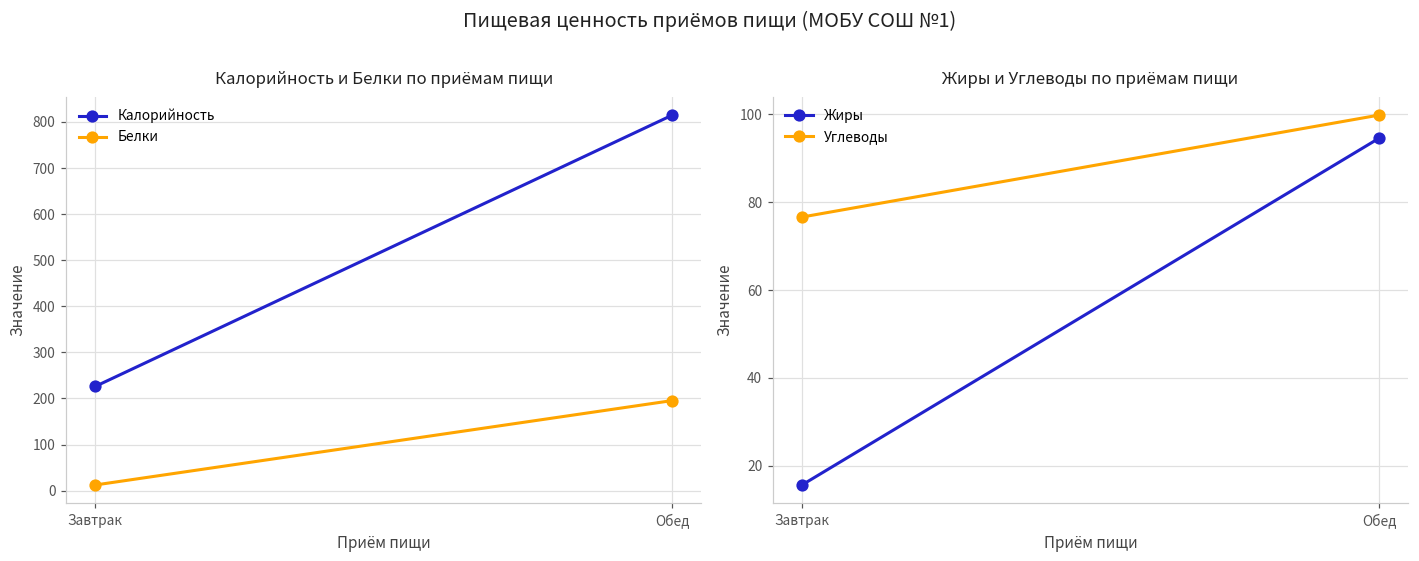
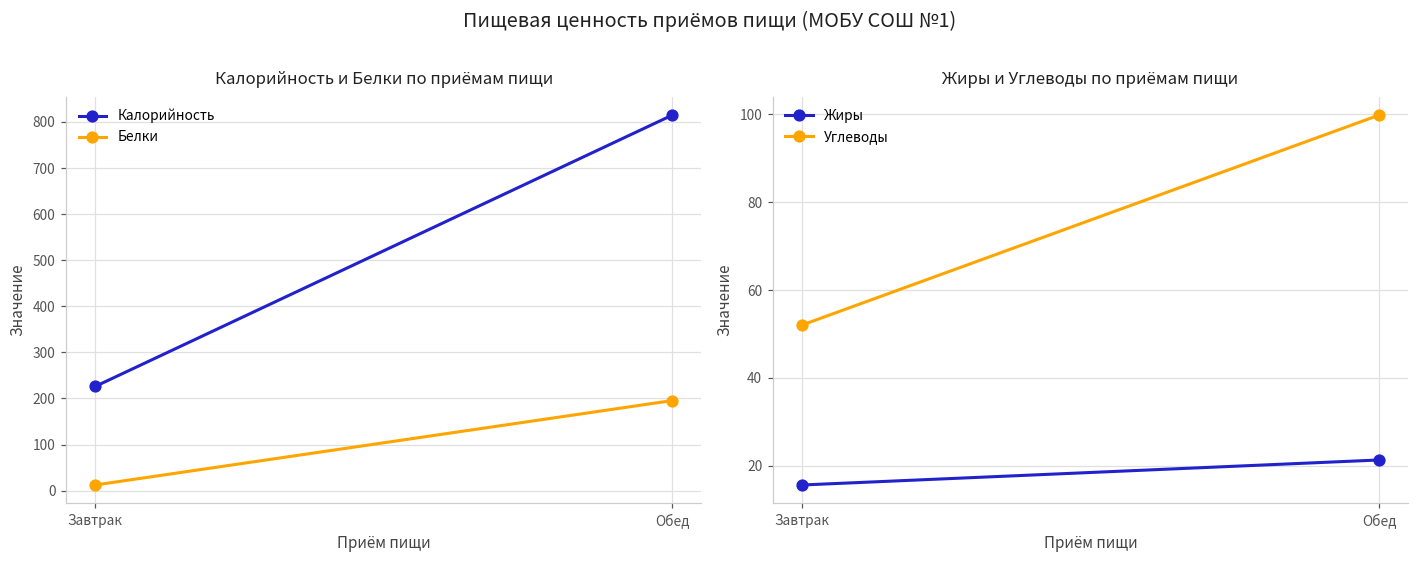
  {
    "Калорийность и Белки по приёмам пищи": {
      "Калорийность": {
        "Завтрак": 230,
        "Обед": 820
      },
      "Белки": {
        "Завтрак": 10,
        "Обед": 200
      }
    },
    "Жиры и Углеводы по приёмам пищи": {
      "Жиры": {
        "Завтрак": 16,
-       "Обед": 95
+       "Обед": 21
      },
      "Углеводы": {
-       "Завтрак": 77,
+       "Завтрак": 52,
        "Обед": 100
      }
    }
  }
